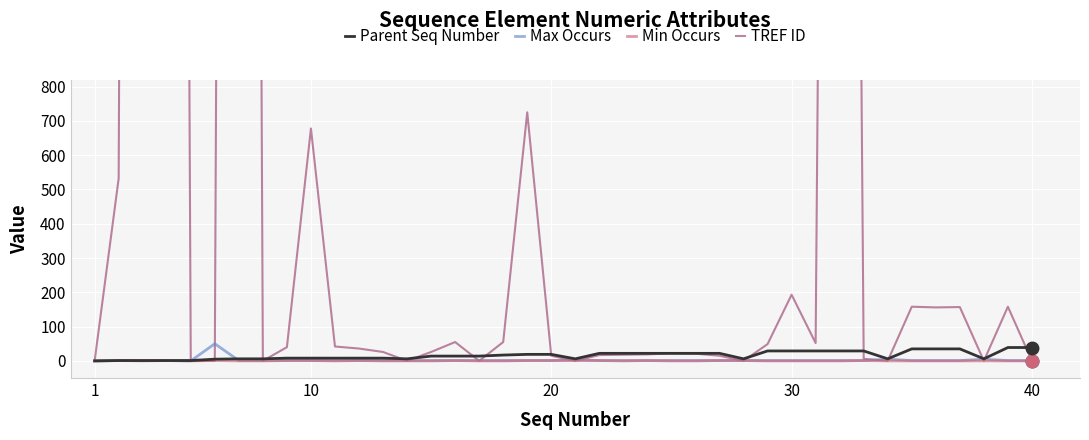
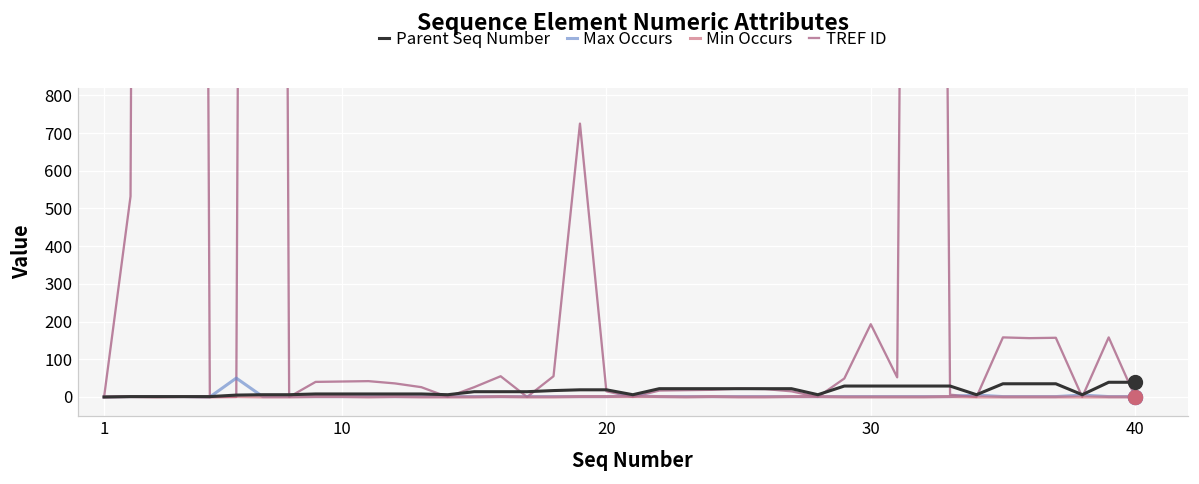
  {
    "TREF ID": {
-     "10": 680,
+     "10": 40,
      "30": 190
    }
  }
